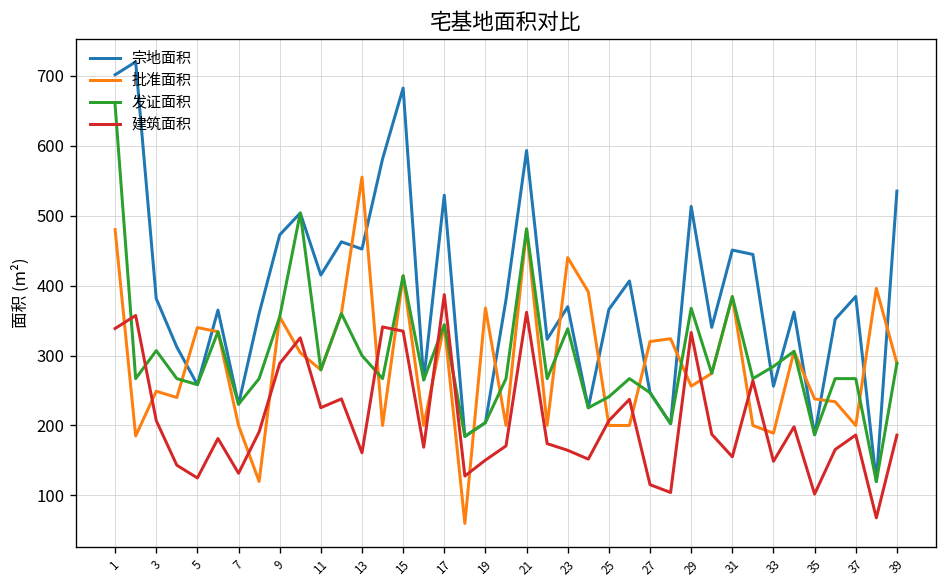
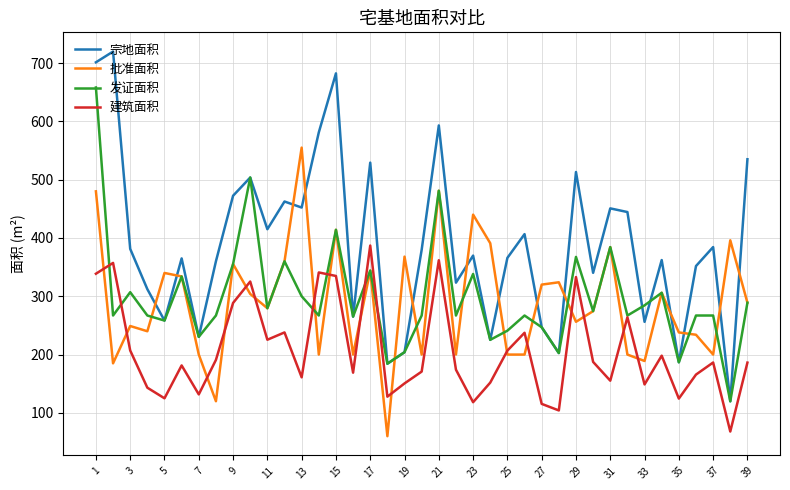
  {
    "宗地面积": {
      "1": 700,
      "3": 380,
      "9": 470,
      "11": 420,
      "13": 450,
      "15": 680,
      "17": 530,
      "21": 590,
      "23": 370,
      "25": 370,
      "29": 510,
      "31": 450,
      "33": 260,
      "37": 380,
      "39": 540
    },
    "批准面积": {
      "1": 480,
      "3": 250,
      "5": 340,
      "7": 200,
      "13": 560,
      "19": 370,
      "23": 440,
      "25": 200,
      "27": 320,
      "29": 260,
      "33": 190,
      "35": 240,
      "37": 200
    },
    "发证面积": {
      "1": 660,
      "3": 310,
      "13": 300,
      "23": 340,
      "25": 240,
      "29": 370,
      "33": 280,
      "37": 270
    },
    "建筑面积": {
      "1": 340,
      "3": 210,
      "5": 120,
      "7": 130,
      "9": 290,
      "11": 230,
      "13": 160,
      "15": 330,
      "17": 390,
      "19": 150,
      "21": 360,
-     "23": 160,
+     "23": 120,
      "25": 210,
      "27": 120,
      "29": 330,
      "31": 160,
      "33": 150,
-     "35": 100,
+     "35": 120,
      "37": 190,
      "39": 190
    }
  }
